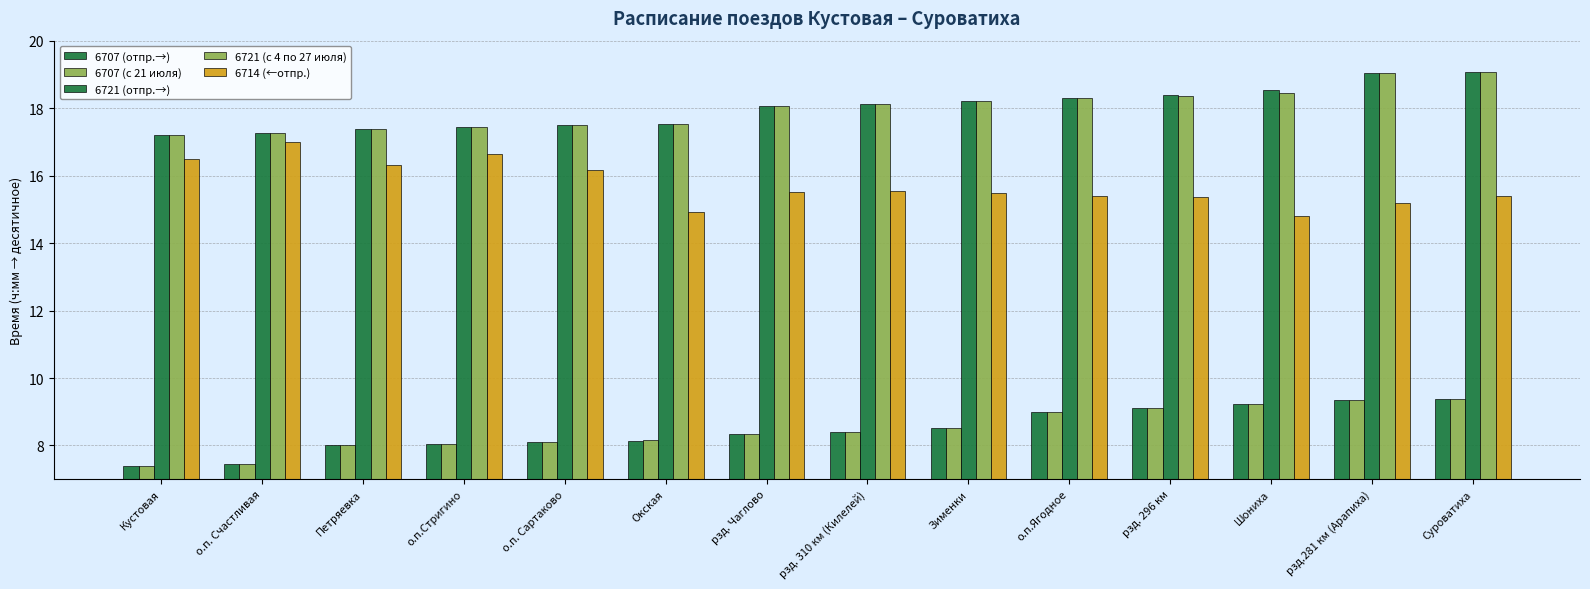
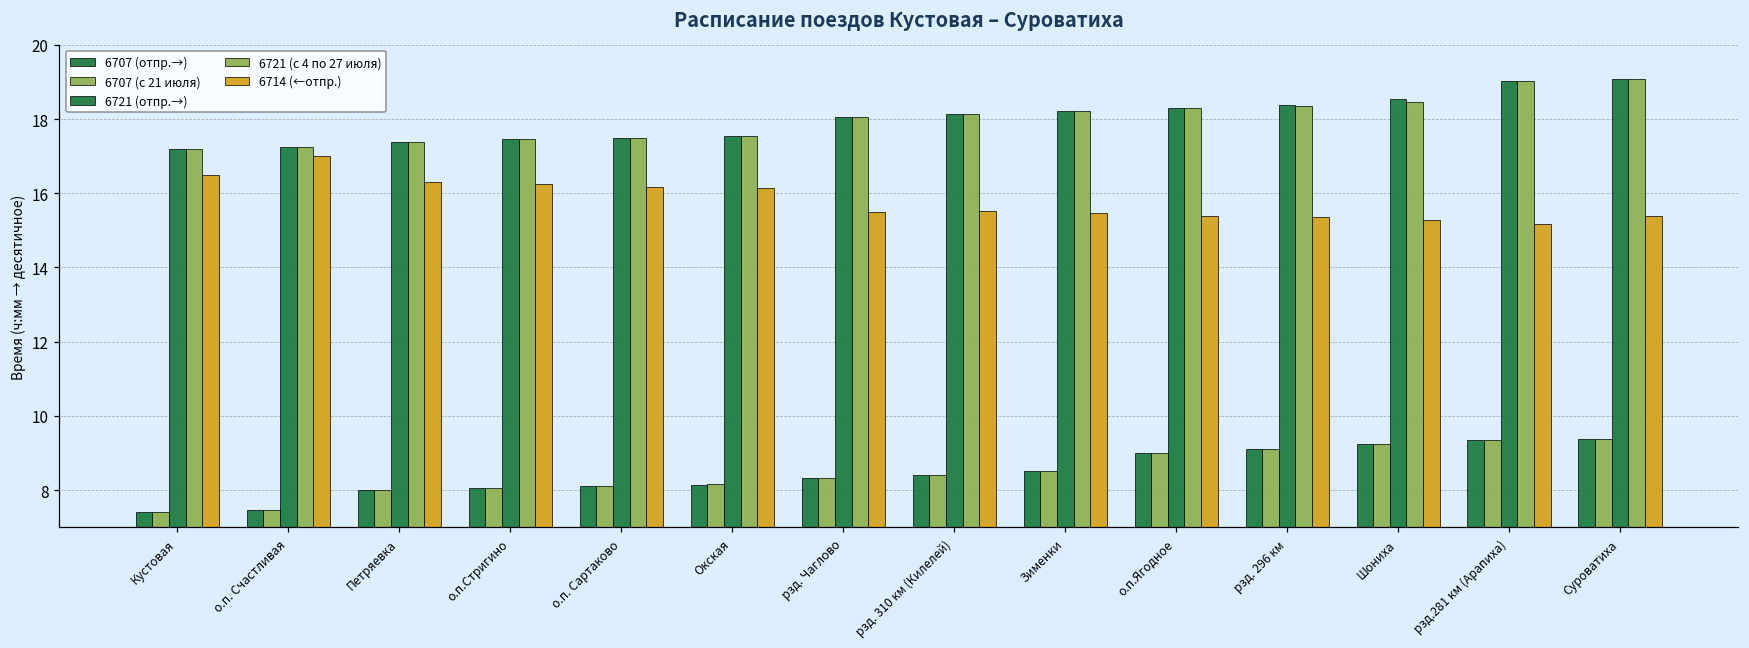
  {
    "6714 (←отпр.)": {
      "Кустовая": 16.5,
      "о.п. Счастливая": 17.0,
      "Петряевка": 16.3,
-     "о.п.Стригино": 16.7,
+     "о.п.Стригино": 16.3,
      "о.п. Сартаково": 16.2,
-     "Окская": 14.9,
+     "Окская": 16.2,
      "рзд. Чаглово": 15.5,
      "рзд. 310 км (Килелей)": 15.5,
      "Зименки": 15.5,
      "о.п.Ягодное": 15.4,
      "рзд. 296 км": 15.4,
-     "Шониха": 14.8,
+     "Шониха": 15.3,
      "рзд.281 км (Арапиха)": 15.2,
      "Суроватиха": 15.4
    }
  }
